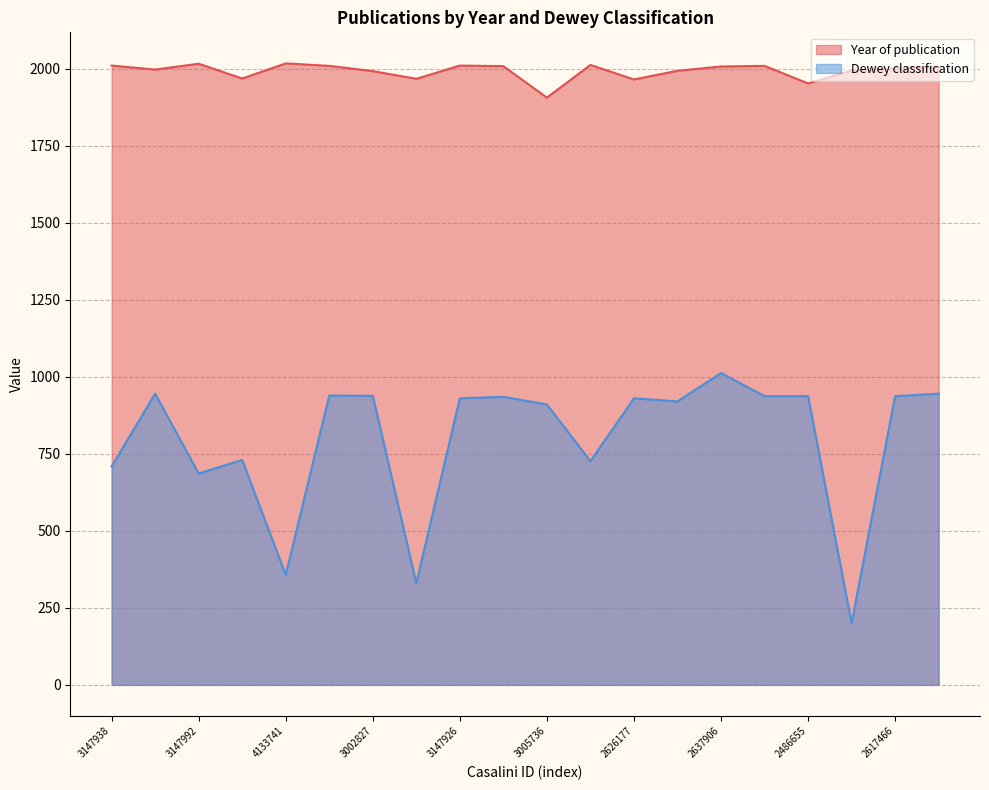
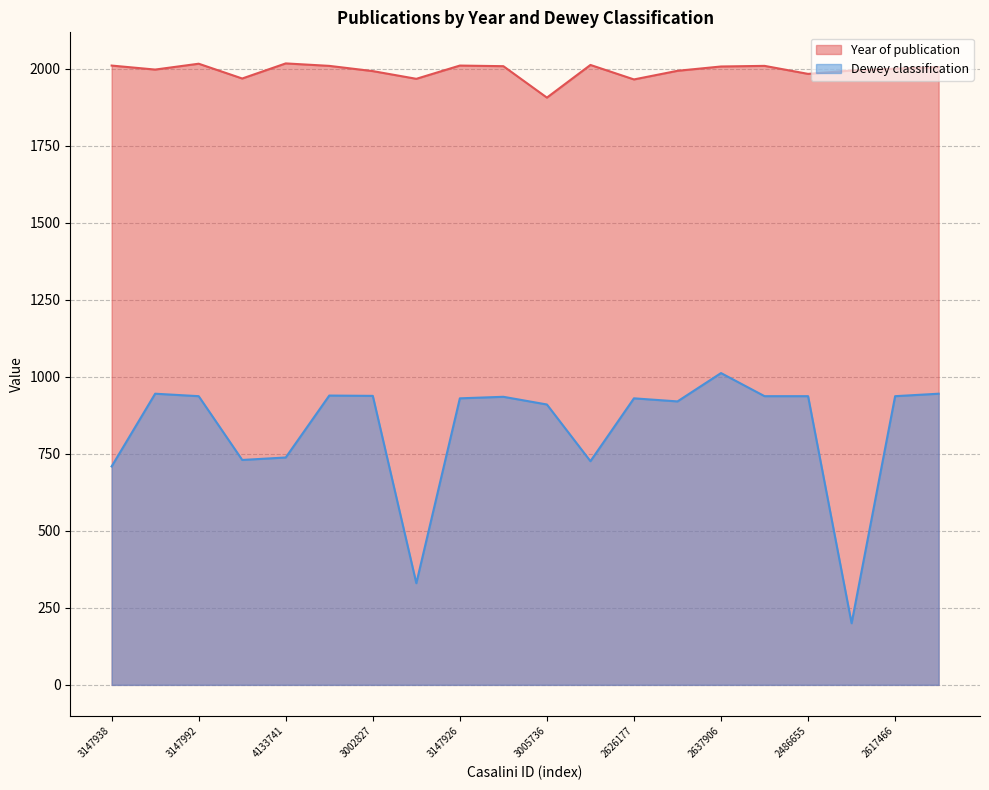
  {
    "Year of publication": {
      "3147938": 2010,
      "3147992": 2020,
      "4133741": 2020,
      "3002827": 1990,
      "3147926": 2010,
      "3005736": 1910,
      "2626177": 1970,
      "2637906": 2010,
-     "2486655": 1950
+     "2486655": 1980
    },
    "Dewey classification": {
      "3147938": 710,
-     "3147992": 690,
-     "4133741": 360,
+     "3147992": 940,
+     "4133741": 740,
      "3002827": 940,
      "3147926": 930,
      "3005736": 910,
      "2626177": 930,
      "2637906": 1010,
      "2486655": 940,
      "2617466": 940
    }
  }
